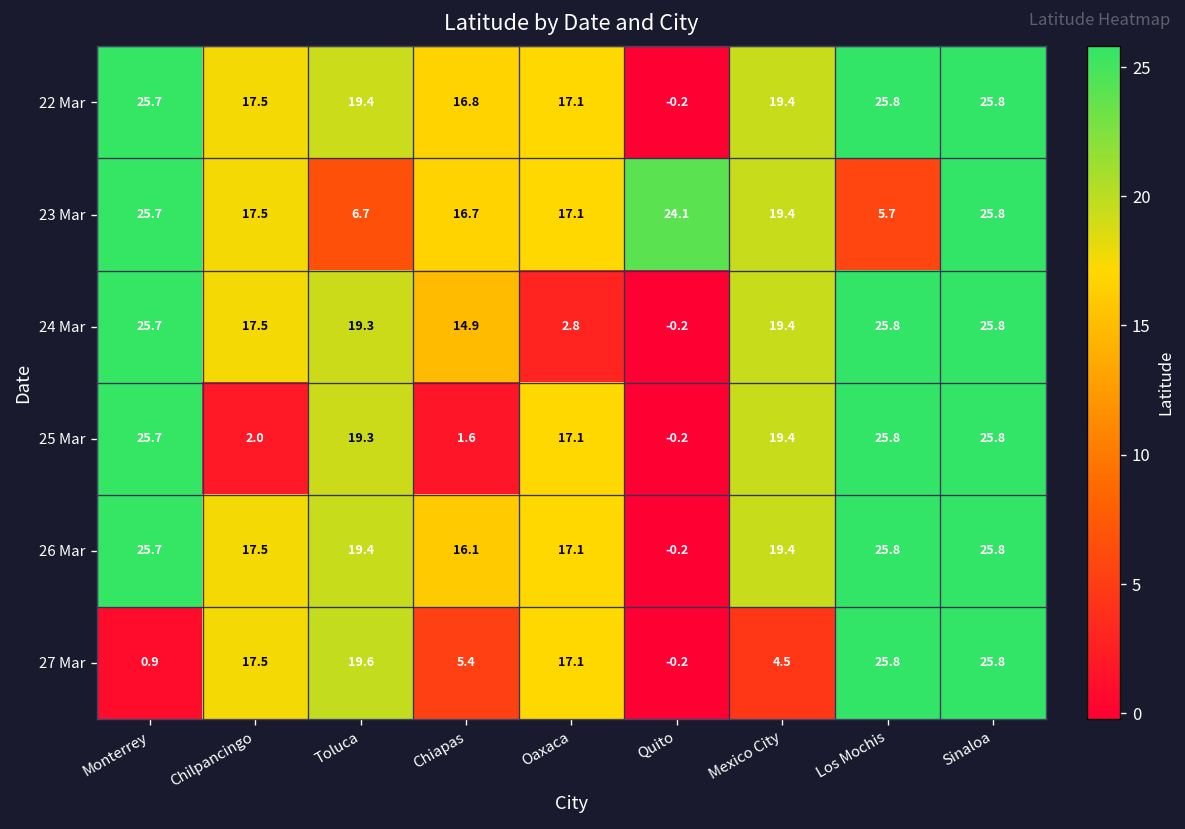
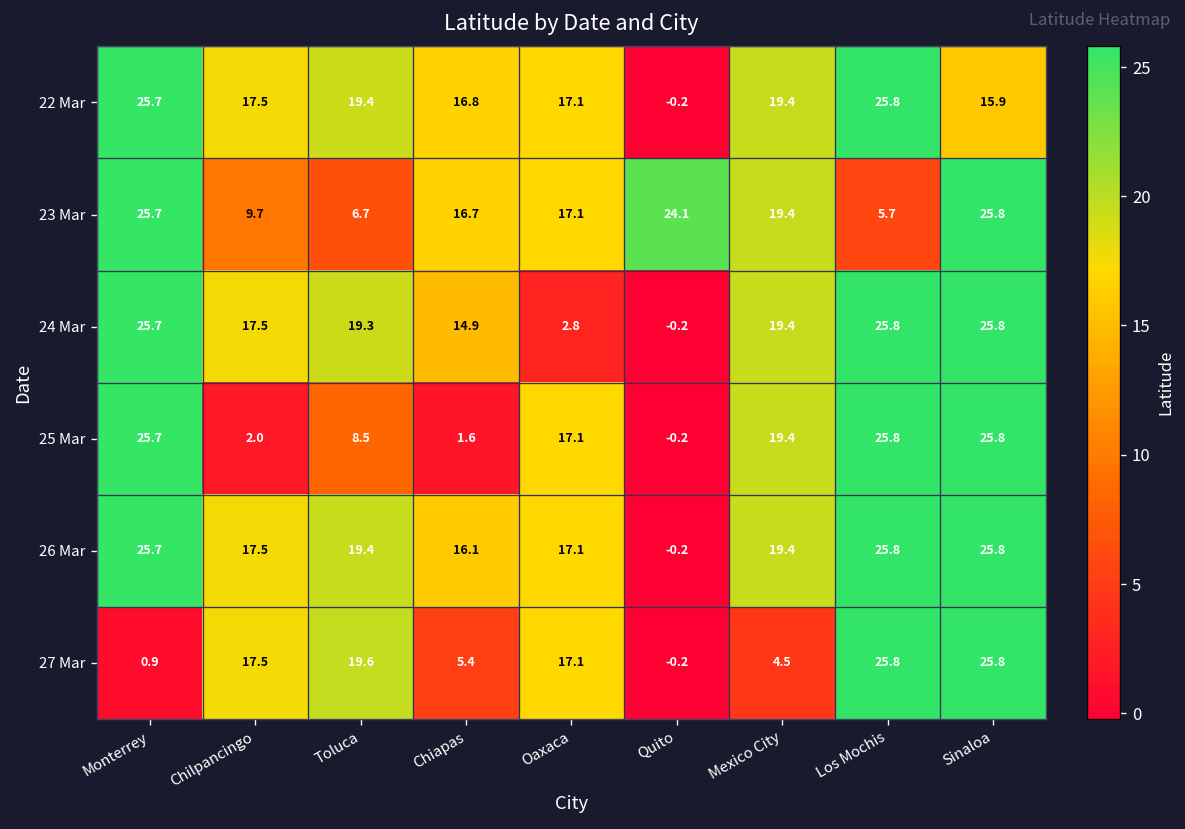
  {
    "22 Mar": {
      "Monterrey": 25.7,
      "Chilpancingo": 17.5,
      "Toluca": 19.4,
      "Chiapas": 16.8,
      "Oaxaca": 17.1,
      "Quito": -0.2,
      "Mexico City": 19.4,
      "Los Mochis": 25.8,
-     "Sinaloa": 25.8
+     "Sinaloa": 15.9
    },
    "23 Mar": {
      "Monterrey": 25.7,
-     "Chilpancingo": 17.5,
+     "Chilpancingo": 9.7,
      "Toluca": 6.7,
      "Chiapas": 16.7,
      "Oaxaca": 17.1,
      "Quito": 24.1,
      "Mexico City": 19.4,
      "Los Mochis": 5.7,
      "Sinaloa": 25.8
    },
    "24 Mar": {
      "Monterrey": 25.7,
      "Chilpancingo": 17.5,
      "Toluca": 19.3,
      "Chiapas": 14.9,
      "Oaxaca": 2.8,
      "Quito": -0.2,
      "Mexico City": 19.4,
      "Los Mochis": 25.8,
      "Sinaloa": 25.8
    },
    "25 Mar": {
      "Monterrey": 25.7,
      "Chilpancingo": 2.0,
-     "Toluca": 19.3,
+     "Toluca": 8.5,
      "Chiapas": 1.6,
      "Oaxaca": 17.1,
      "Quito": -0.2,
      "Mexico City": 19.4,
      "Los Mochis": 25.8,
      "Sinaloa": 25.8
    },
    "26 Mar": {
      "Monterrey": 25.7,
      "Chilpancingo": 17.5,
      "Toluca": 19.4,
      "Chiapas": 16.1,
      "Oaxaca": 17.1,
      "Quito": -0.2,
      "Mexico City": 19.4,
      "Los Mochis": 25.8,
      "Sinaloa": 25.8
    },
    "27 Mar": {
      "Monterrey": 0.9,
      "Chilpancingo": 17.5,
      "Toluca": 19.6,
      "Chiapas": 5.4,
      "Oaxaca": 17.1,
      "Quito": -0.2,
      "Mexico City": 4.5,
      "Los Mochis": 25.8,
      "Sinaloa": 25.8
    }
  }
